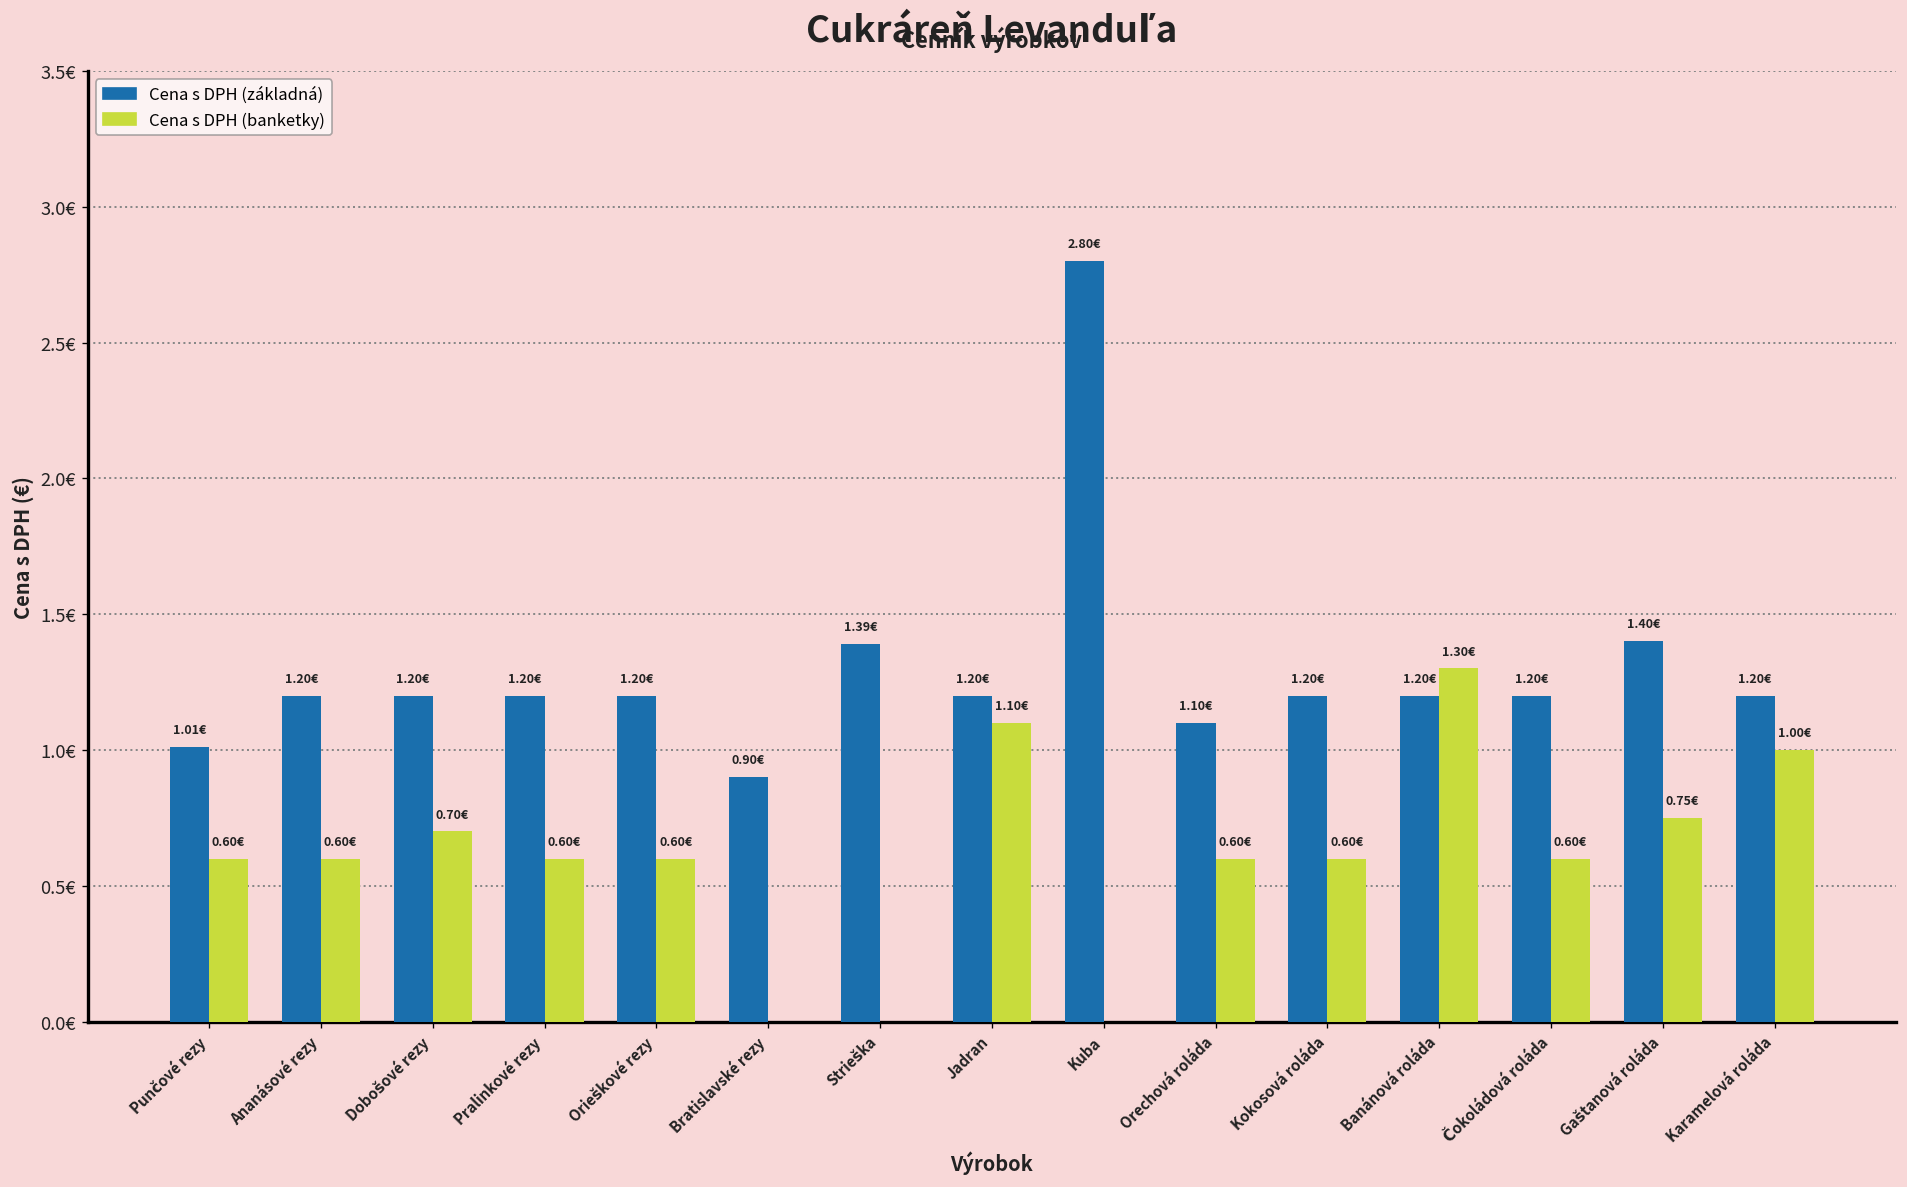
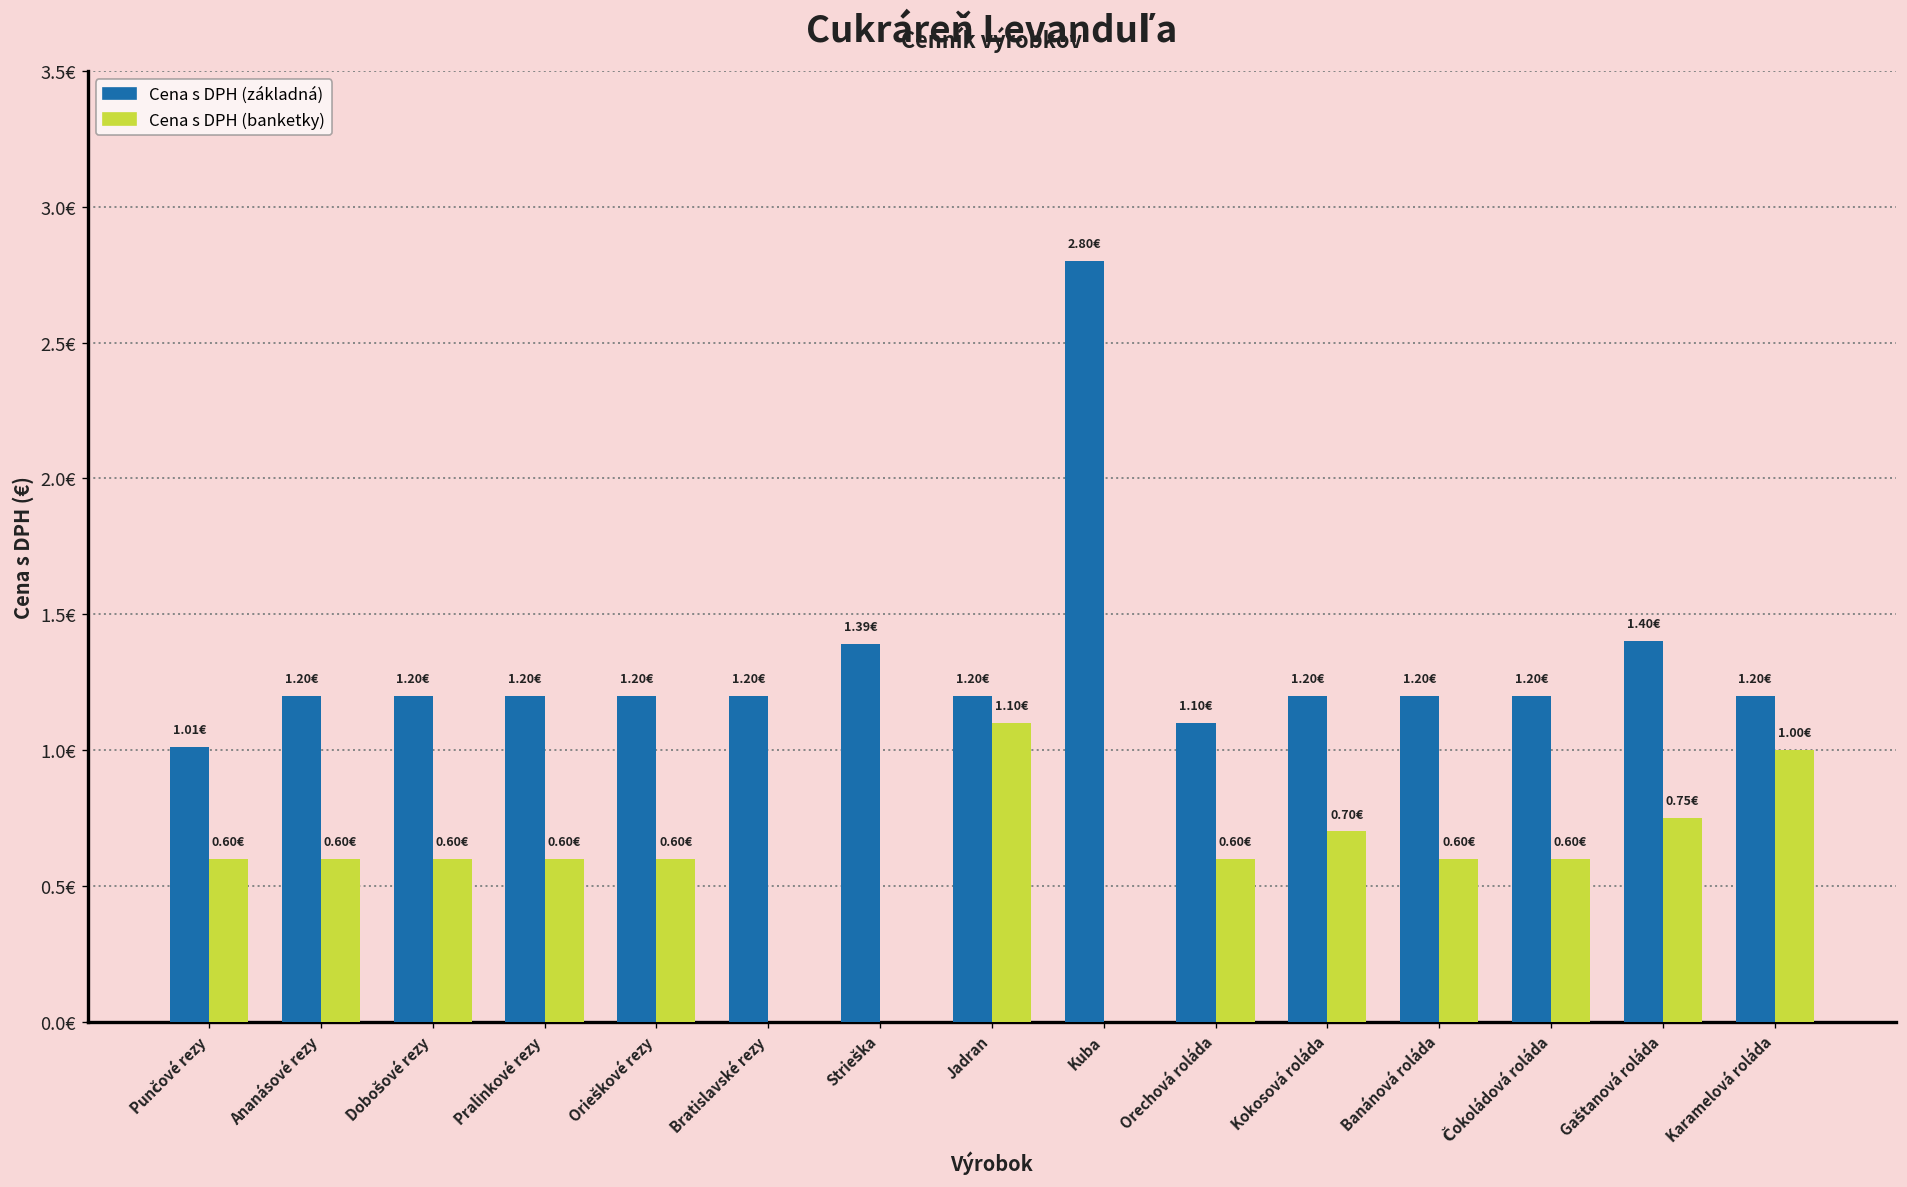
  {
    "Cena s DPH (základná)": {
      "Punčové rezy": "1.01€",
      "Ananásové rezy": "1.20€",
      "Dobošové rezy": "1.20€",
      "Pralinkové rezy": "1.20€",
      "Orieškové rezy": "1.20€",
-     "Bratislavské rezy": "0.90€",
+     "Bratislavské rezy": "1.20€",
      "Strieška": "1.39€",
      "Jadran": "1.20€",
      "Kuba": "2.80€",
      "Orechová roláda": "1.10€",
      "Kokosová roláda": "1.20€",
      "Banánová roláda": "1.20€",
      "Čokoládová roláda": "1.20€",
      "Gaštanová roláda": "1.40€",
      "Karamelová roláda": "1.20€"
    },
    "Cena s DPH (banketky)": {
      "Punčové rezy": "0.60€",
      "Ananásové rezy": "0.60€",
-     "Dobošové rezy": "0.70€",
+     "Dobošové rezy": "0.60€",
      "Pralinkové rezy": "0.60€",
      "Orieškové rezy": "0.60€",
      "Jadran": "1.10€",
      "Orechová roláda": "0.60€",
-     "Kokosová roláda": "0.60€",
-     "Banánová roláda": "1.30€",
+     "Kokosová roláda": "0.70€",
+     "Banánová roláda": "0.60€",
      "Čokoládová roláda": "0.60€",
      "Gaštanová roláda": "0.75€",
      "Karamelová roláda": "1.00€"
    }
  }
